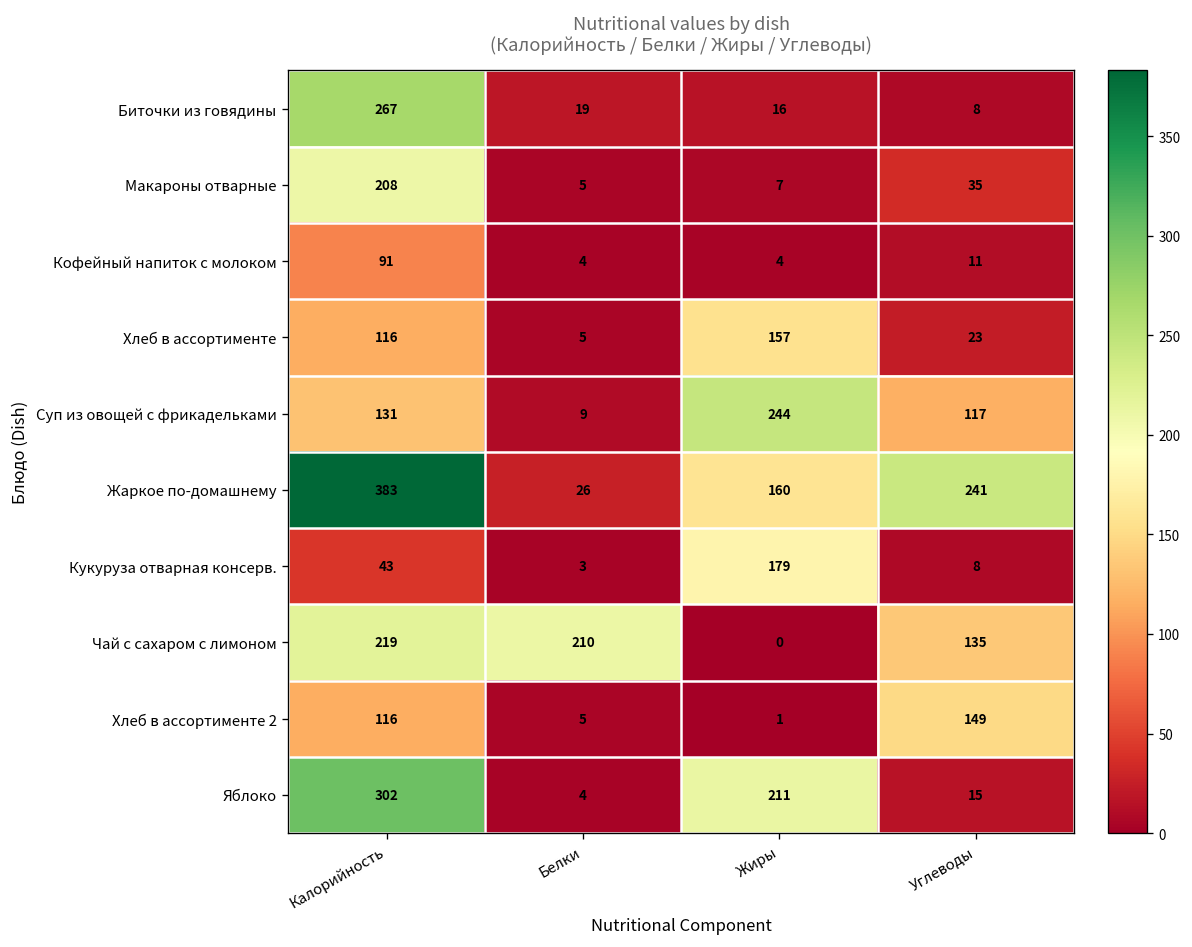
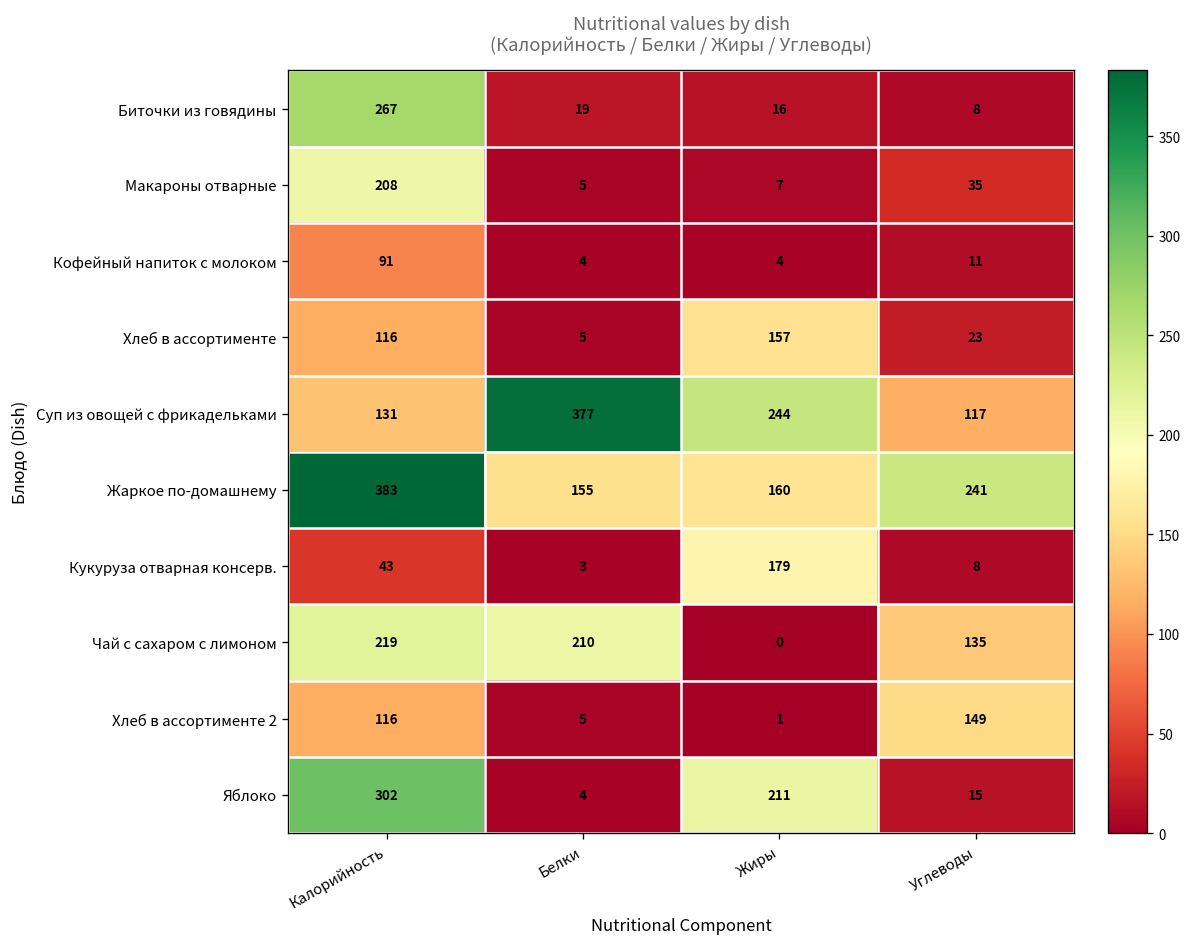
  {
    "Биточки из говядины": {
      "Калорийность": 267,
      "Белки": 19,
      "Жиры": 16,
      "Углеводы": 8
    },
    "Макароны отварные": {
      "Калорийность": 208,
      "Белки": 5,
      "Жиры": 7,
      "Углеводы": 35
    },
    "Кофейный напиток с молоком": {
      "Калорийность": 91,
      "Белки": 4,
      "Жиры": 4,
      "Углеводы": 11
    },
    "Хлеб в ассортименте": {
      "Калорийность": 116,
      "Белки": 5,
      "Жиры": 157,
      "Углеводы": 23
    },
    "Суп из овощей с фрикадельками": {
      "Калорийность": 131,
-     "Белки": 9,
+     "Белки": 377,
      "Жиры": 244,
      "Углеводы": 117
    },
    "Жаркое по-домашнему": {
      "Калорийность": 383,
-     "Белки": 26,
+     "Белки": 155,
      "Жиры": 160,
      "Углеводы": 241
    },
    "Кукуруза отварная консерв.": {
      "Калорийность": 43,
      "Белки": 3,
      "Жиры": 179,
      "Углеводы": 8
    },
    "Чай с сахаром с лимоном": {
      "Калорийность": 219,
      "Белки": 210,
      "Жиры": 0,
      "Углеводы": 135
    },
    "Хлеб в ассортименте 2": {
      "Калорийность": 116,
      "Белки": 5,
      "Жиры": 1,
      "Углеводы": 149
    },
    "Яблоко": {
      "Калорийность": 302,
      "Белки": 4,
      "Жиры": 211,
      "Углеводы": 15
    }
  }
